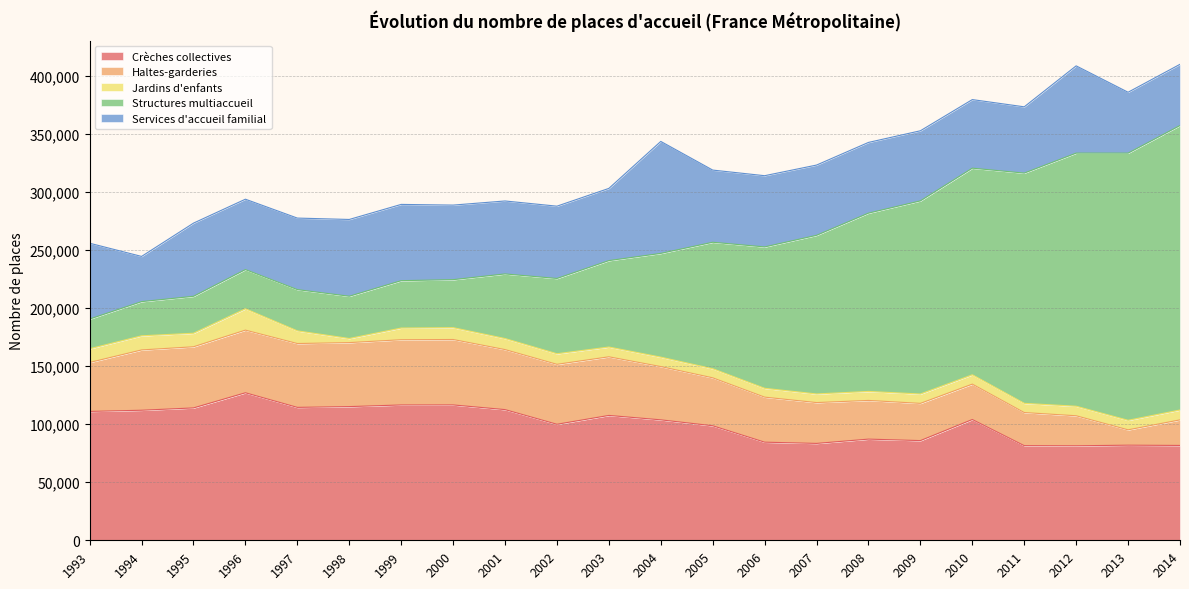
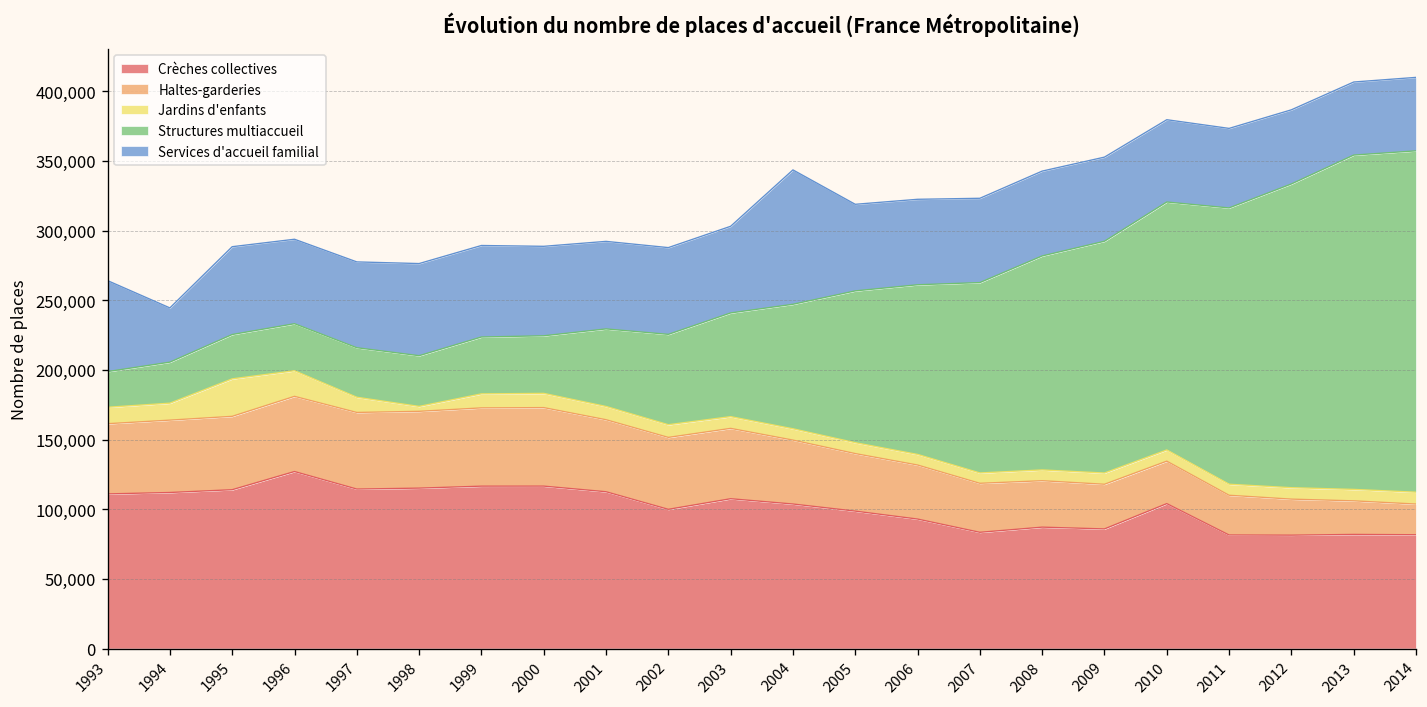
  {
    "Crèches collectives": {
      "1993": "111,000",
      "1994": "112,000",
      "1995": "114,000",
      "1996": "127,000",
      "1997": "114,000",
      "1998": "115,000",
      "1999": "117,000",
      "2000": "117,000",
      "2001": "113,000",
      "2002": "100,000",
      "2003": "108,000",
      "2004": "104,000",
      "2005": "99,000",
-     "2006": "85,000",
+     "2006": "93,000",
      "2007": "83,000",
      "2008": "87,000",
      "2009": "86,000",
      "2010": "104,000",
      "2011": "82,000",
      "2012": "81,000",
      "2013": "82,000",
      "2014": "82,000"
    },
    "Haltes-garderies": {
-     "1993": "42,000",
+     "1993": "50,000",
      "1994": "52,000",
      "1995": "53,000",
      "1996": "54,000",
      "1997": "55,000",
      "1998": "55,000",
      "1999": "56,000",
      "2000": "56,000",
      "2001": "52,000",
      "2002": "52,000",
      "2003": "51,000",
      "2004": "46,000",
      "2005": "41,000",
      "2006": "39,000",
      "2007": "35,000",
      "2008": "33,000",
      "2009": "32,000",
      "2010": "30,000",
      "2011": "29,000",
      "2012": "26,000",
-     "2013": "13,000",
+     "2013": "24,000",
      "2014": "22,000"
    },
    "Jardins d'enfants": {
      "1993": "12,000",
      "1994": "12,000",
-     "1995": "12,000",
+     "1995": "27,000",
      "1996": "18,000",
      "1997": "11,000",
      "1998": "4,000",
      "1999": "10,000",
      "2000": "10,000",
      "2001": "10,000",
      "2002": "9,000",
      "2003": "8,000",
      "2004": "8,000",
      "2005": "8,000",
      "2006": "8,000",
      "2007": "7,000",
      "2008": "8,000",
      "2009": "8,000",
      "2010": "8,000",
      "2011": "8,000",
      "2012": "8,000",
      "2013": "8,000",
      "2014": "9,000"
    },
    "Structures multiaccueil": {
      "1993": "26,000",
      "1994": "29,000",
      "1995": "32,000",
      "1996": "34,000",
      "1997": "36,000",
      "1998": "36,000",
      "1999": "41,000",
      "2000": "41,000",
      "2001": "56,000",
      "2002": "65,000",
      "2003": "74,000",
      "2004": "89,000",
      "2005": "109,000",
      "2006": "122,000",
      "2007": "137,000",
      "2008": "154,000",
      "2009": "166,000",
      "2010": "178,000",
      "2011": "198,000",
      "2012": "218,000",
-     "2013": "230,000",
+     "2013": "240,000",
      "2014": "245,000"
    },
    "Services d'accueil familial": {
      "1993": "65,000",
      "1994": "39,000",
      "1995": "63,000",
      "1996": "61,000",
      "1997": "62,000",
      "1998": "66,000",
      "1999": "66,000",
      "2000": "64,000",
      "2001": "63,000",
      "2002": "62,000",
      "2003": "62,000",
      "2004": "96,000",
      "2005": "62,000",
      "2006": "61,000",
      "2007": "61,000",
      "2008": "61,000",
      "2009": "60,000",
      "2010": "59,000",
      "2011": "57,000",
-     "2012": "75,000",
+     "2012": "53,000",
      "2013": "52,000",
      "2014": "53,000"
    }
  }
